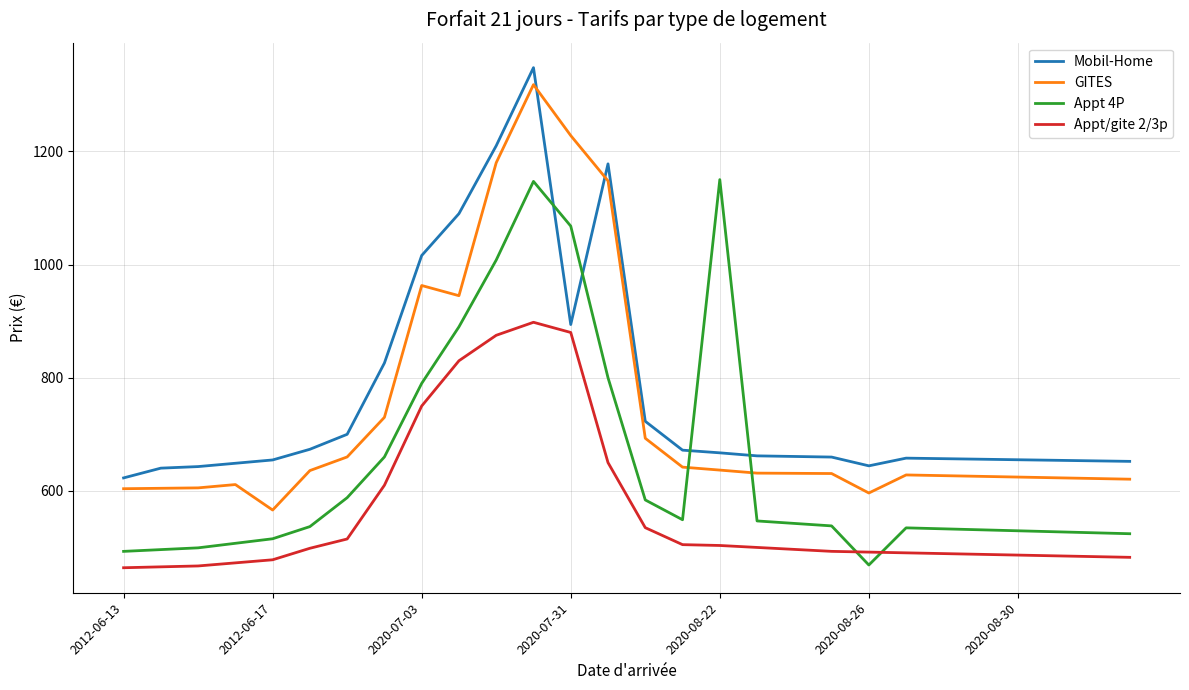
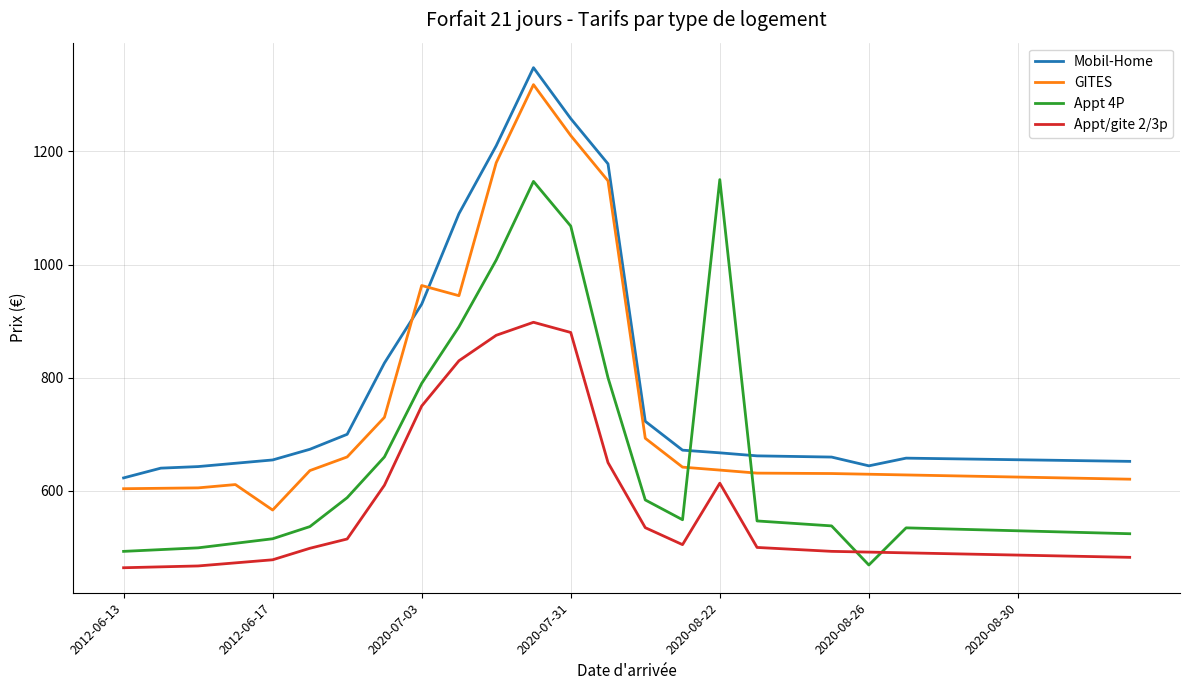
  {
    "Mobil-Home": {
      "2012-06-13": 620,
      "2012-06-17": 650,
-     "2020-07-03": 1020,
-     "2020-07-31": 890,
+     "2020-07-03": 930,
+     "2020-07-31": 1260,
      "2020-08-22": 670,
      "2020-08-26": 640,
      "2020-08-30": 660
    },
    "GITES": {
      "2012-06-13": 600,
      "2012-06-17": 570,
      "2020-07-03": 960,
      "2020-07-31": 1230,
      "2020-08-22": 640,
-     "2020-08-26": 600,
+     "2020-08-26": 630,
      "2020-08-30": 620
    },
    "Appt 4P": {
      "2012-06-13": 490,
      "2012-06-17": 520,
      "2020-07-03": 790,
      "2020-07-31": 1070,
      "2020-08-22": 1150,
      "2020-08-26": 470,
      "2020-08-30": 530
    },
    "Appt/gite 2/3p": {
      "2012-06-13": 460,
      "2012-06-17": 480,
      "2020-07-03": 750,
      "2020-07-31": 880,
-     "2020-08-22": 500,
+     "2020-08-22": 610,
      "2020-08-26": 490,
      "2020-08-30": 490
    }
  }
